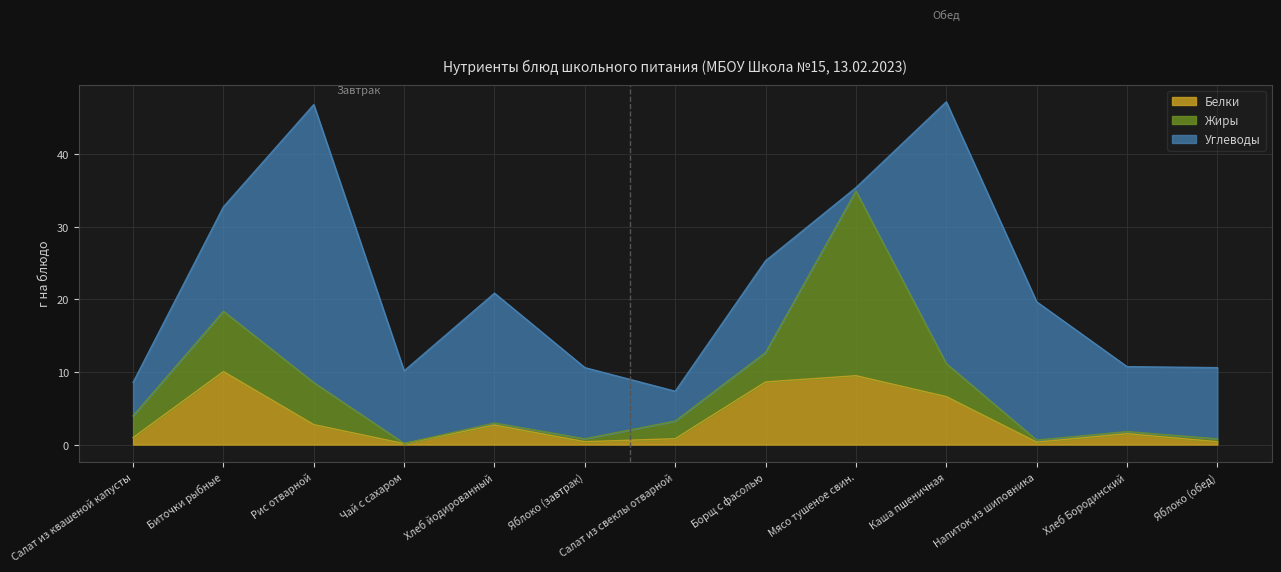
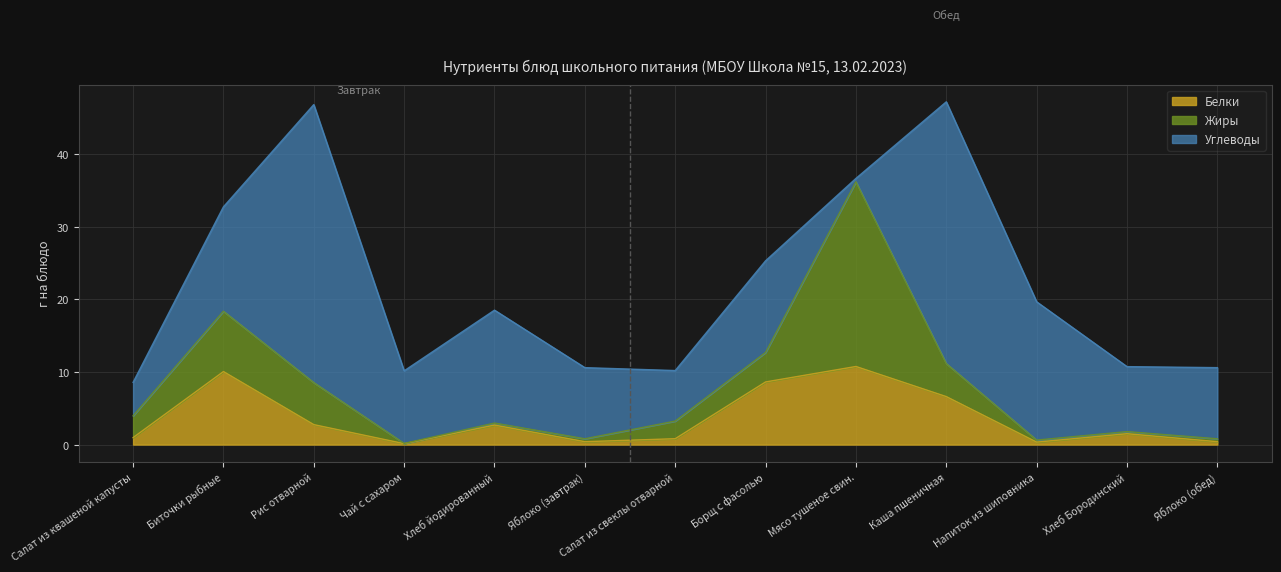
  {
    "Белки": {
      "Салат из квашеной капусты": 1,
      "Биточки рыбные": 10,
      "Рис отварной": 3,
      "Яблоко (завтрак)": 0,
      "Салат из свеклы отварной": 1,
      "Борщ с фасолью": 9,
-     "Мясо тушеное свин.": 9,
+     "Мясо тушеное свин.": 11,
      "Каша пшеничная": 7,
      "Яблоко (обед)": 0
    },
    "Жиры": {
      "Салат из квашеной капусты": 3,
      "Биточки рыбные": 8,
      "Рис отварной": 6,
      "Яблоко (завтрак)": 0,
      "Салат из свеклы отварной": 2,
      "Борщ с фасолью": 4,
      "Мясо тушеное свин.": 25,
      "Каша пшеничная": 5,
      "Яблоко (обед)": 0
    },
    "Углеводы": {
      "Салат из квашеной капусты": 5,
      "Биточки рыбные": 14,
      "Рис отварной": 38,
      "Чай с сахаром": 10,
-     "Хлеб йодированный": 18,
+     "Хлеб йодированный": 16,
      "Яблоко (завтрак)": 10,
-     "Салат из свеклы отварной": 4,
+     "Салат из свеклы отварной": 7,
      "Борщ с фасолью": 13,
      "Мясо тушеное свин.": 0,
      "Каша пшеничная": 36,
      "Напиток из шиповника": 19,
      "Хлеб Бородинский": 9,
      "Яблоко (обед)": 10
    }
  }
